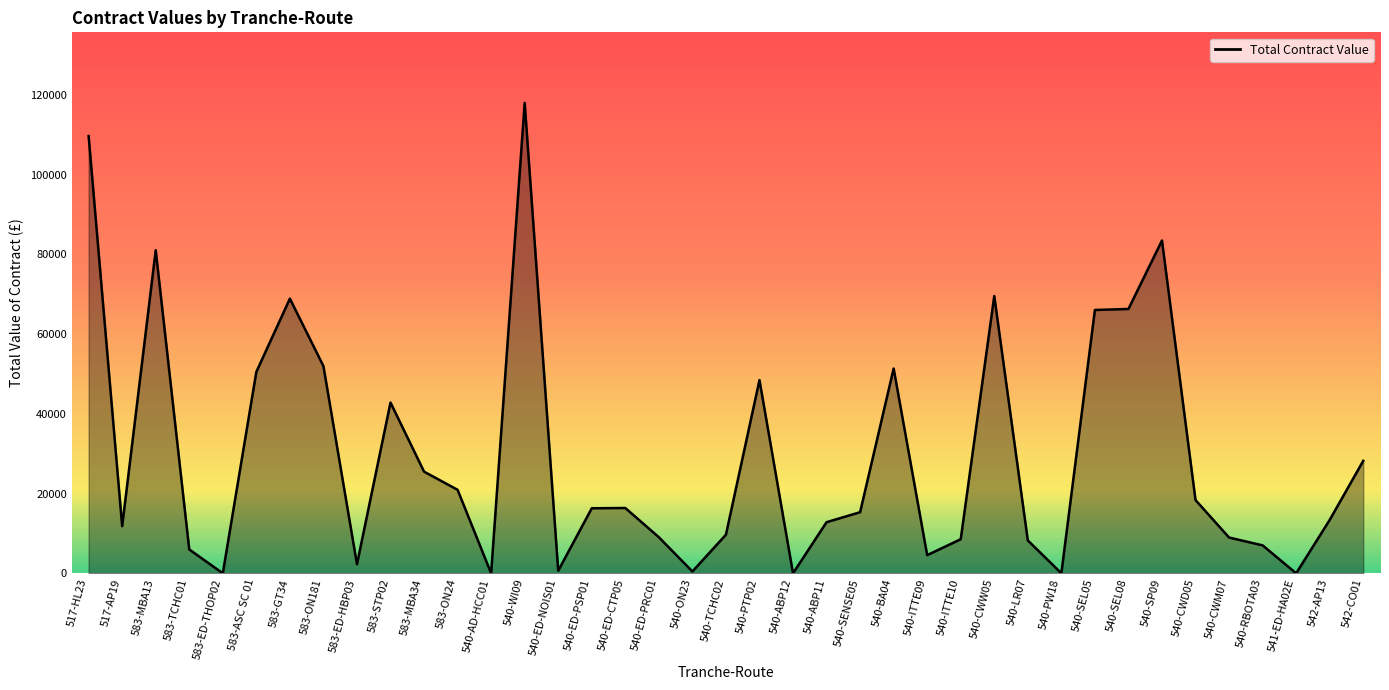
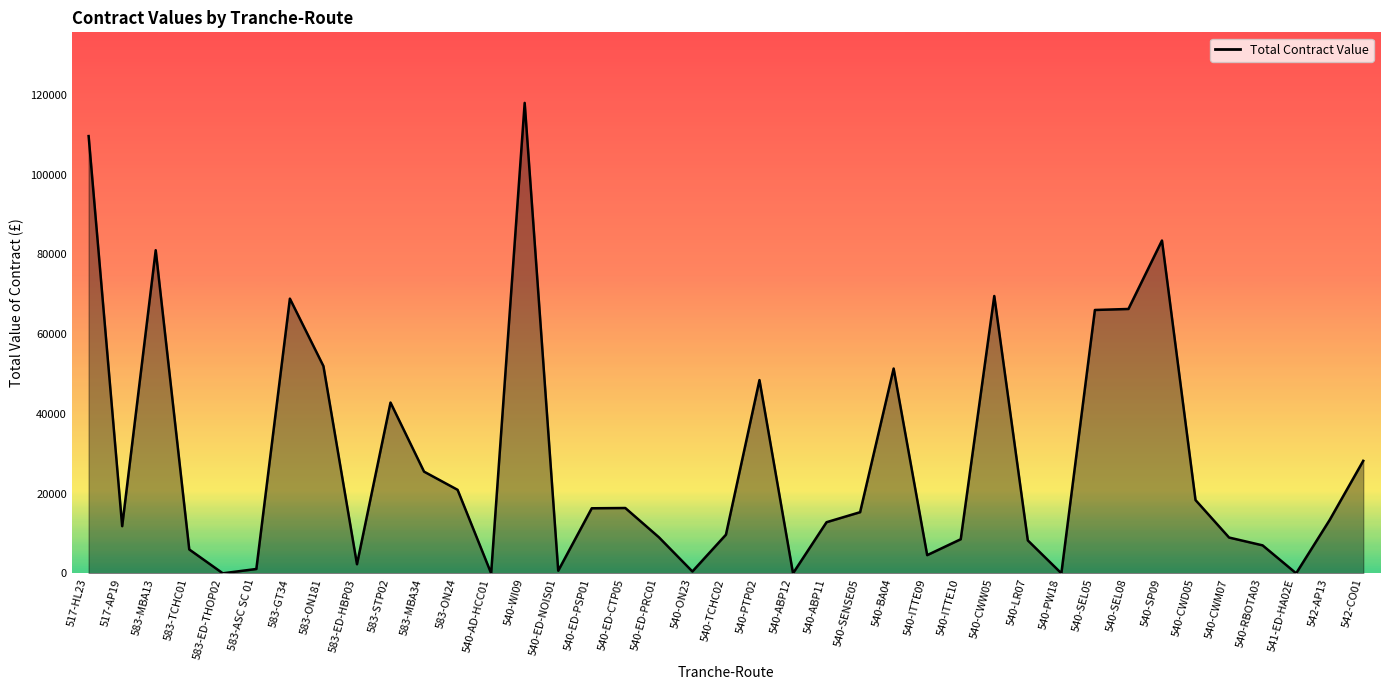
  {
    "517-HL23": 110000,
    "517-AP19": 12000,
    "583-MBA13": 81000,
    "583-TCHC01": 6000,
    "583-ED-THOP02": 0,
-   "583-ASC SC 01": 51000,
+   "583-ASC SC 01": 1000,
    "583-GT34": 69000,
    "583-ON181": 52000,
    "583-ED-HBP03": 2000,
    "583-STP02": 43000,
    "583-MBA34": 26000,
    "583-ON24": 21000,
    "540-AD-HCC01": 0,
    "540-WI09": 118000,
    "540-ED-NOIS01": 1000,
    "540-ED-PSP01": 16000,
    "540-ED-CTP05": 16000,
    "540-ED-PRC01": 9000,
    "540-ON23": 0,
    "540-TCHC02": 10000,
    "540-PTP02": 48000,
    "540-ABP12": 0,
    "540-ABP11": 13000,
    "540-SENSE05": 15000,
    "540-BA04": 51000,
    "540-ITTE09": 5000,
    "540-ITTE10": 9000,
    "540-CWW05": 70000,
    "540-LR07": 8000,
    "540-PW18": 0,
    "540-SEL05": 66000,
    "540-SEL08": 66000,
    "540-SP09": 83000,
    "540-CWD05": 18000,
    "540-CWM07": 9000,
    "540-RBOTA03": 7000,
    "541-ED-HA02E": 0,
    "542-AP13": 13000,
    "542-CO01": 28000
  }
